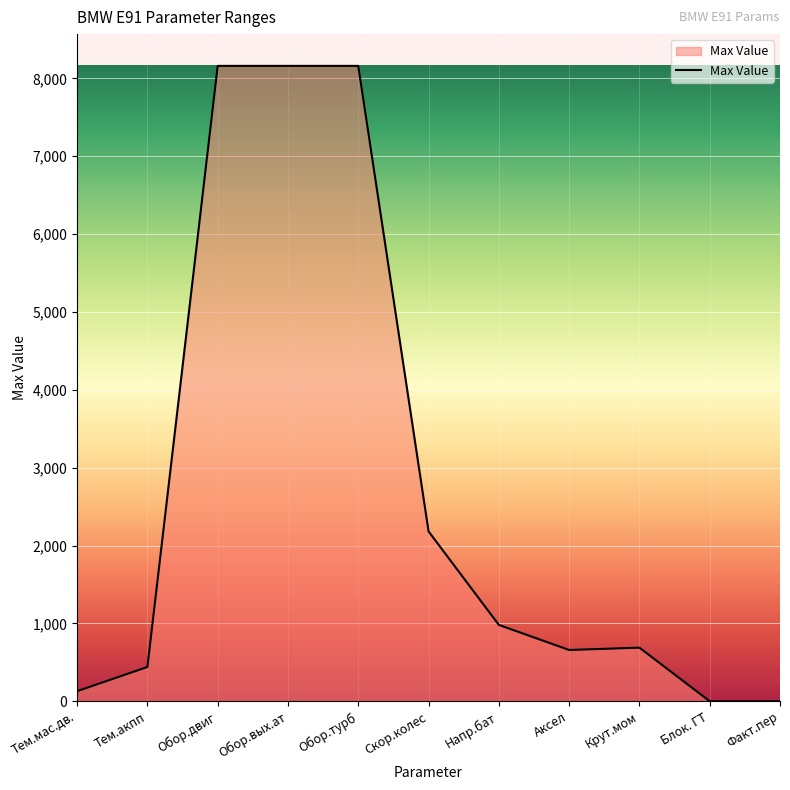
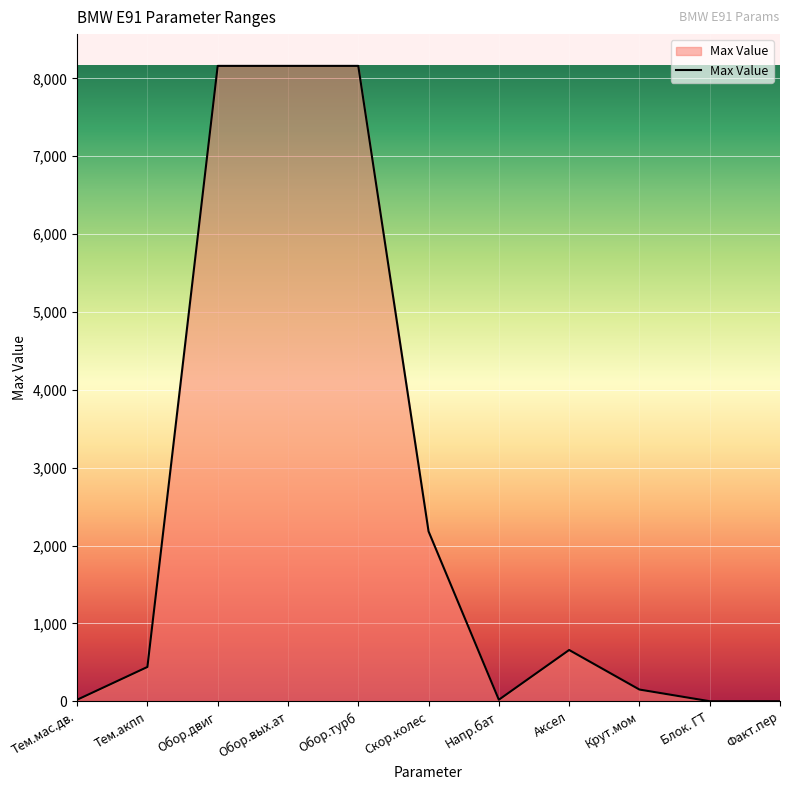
  {
-   "Тем.мас.дв.": "100",
+   "Тем.мас.дв.": "0",
    "Тем.акпп": "400",
    "Обор.двиг": "8,200",
    "Обор.вых.ат": "8,200",
    "Обор.турб": "8,200",
    "Скор.колес": "2,200",
-   "Напр.бат": "1,000",
+   "Напр.бат": "0",
    "Аксел": "700",
-   "Крут.мом": "700",
+   "Крут.мом": "200",
    "Блок. ГТ": "0",
    "Факт.пер": "0"
  }
